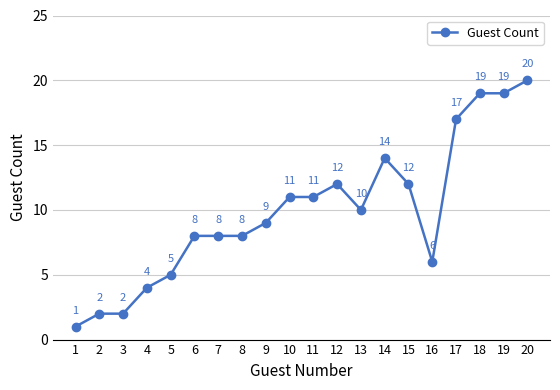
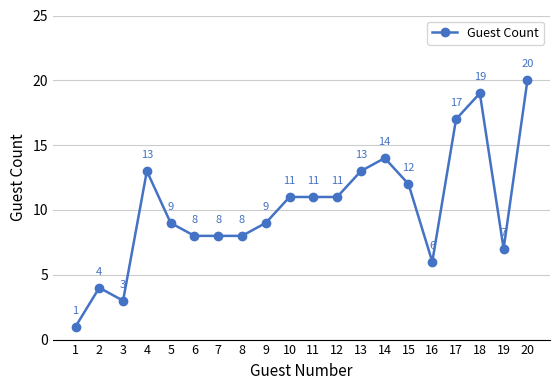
  {
    "1": 1,
-   "2": 2,
-   "3": 2,
-   "4": 4,
-   "5": 5,
+   "2": 4,
+   "3": 3,
+   "4": 13,
+   "5": 9,
    "6": 8,
    "7": 8,
    "8": 8,
    "9": 9,
    "10": 11,
    "11": 11,
-   "12": 12,
-   "13": 10,
+   "12": 11,
+   "13": 13,
    "14": 14,
    "15": 12,
    "16": 6,
    "17": 17,
    "18": 19,
-   "19": 19,
+   "19": 7,
    "20": 20
  }
